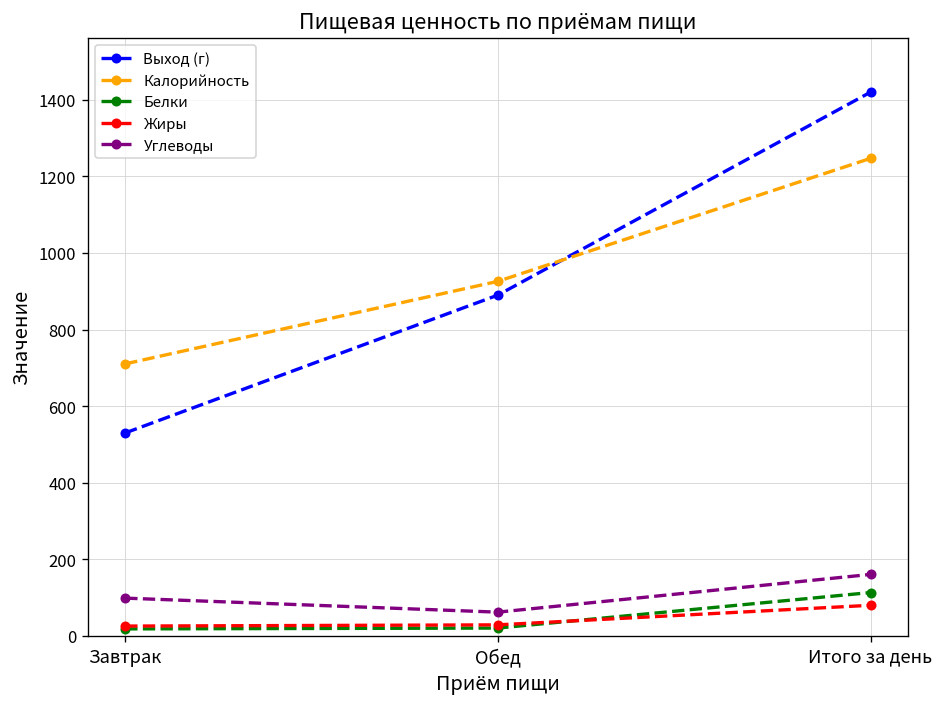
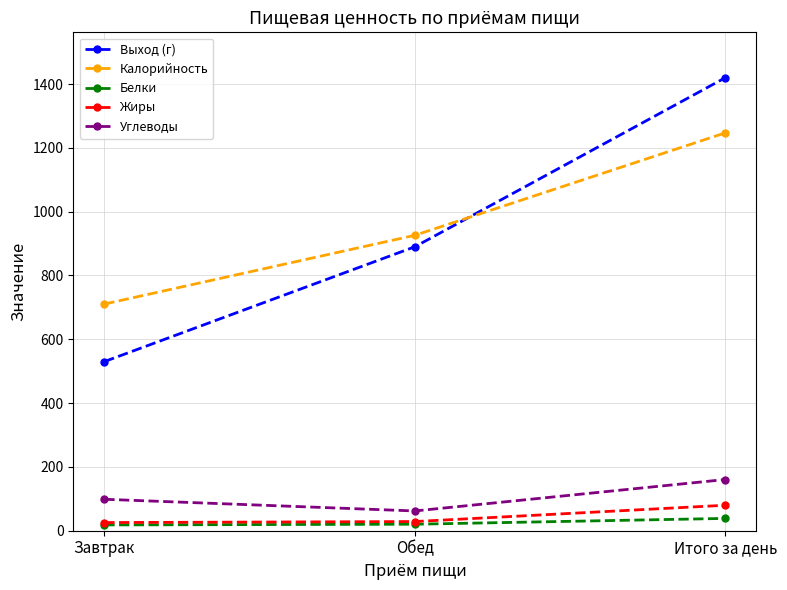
  {
    "Выход (г)": {
      "Завтрак": 530,
      "Обед": 890,
      "Итого за день": 1420
    },
    "Калорийность": {
      "Завтрак": 710,
      "Обед": 930,
      "Итого за день": 1250
    },
    "Белки": {
      "Обед": 20,
-     "Итого за день": 110
+     "Итого за день": 40
    },
    "Жиры": {
      "Обед": 30,
      "Итого за день": 80
    },
    "Углеводы": {
      "Завтрак": 100,
      "Обед": 60,
      "Итого за день": 160
    }
  }
